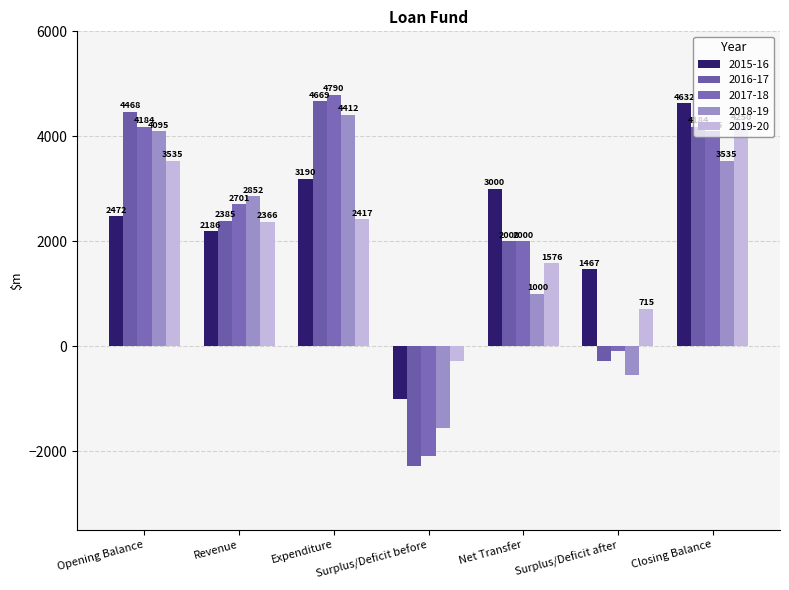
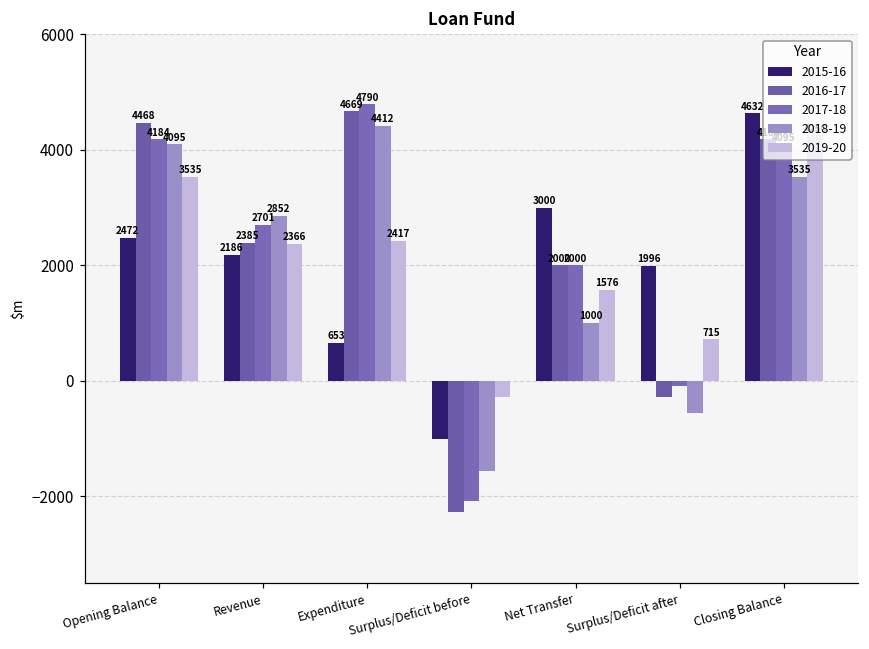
  {
    "2015-16": {
      "Opening Balance": 2472,
      "Revenue": 2186,
-     "Expenditure": 3190,
+     "Expenditure": 653,
      "Net Transfer": 3000,
-     "Surplus/Deficit after": 1467
+     "Surplus/Deficit after": 1996
    },
    "2019-20": {
      "Opening Balance": 3535,
      "Revenue": 2366,
      "Expenditure": 2417,
      "Net Transfer": 1576,
      "Surplus/Deficit after": 715
    }
  }
